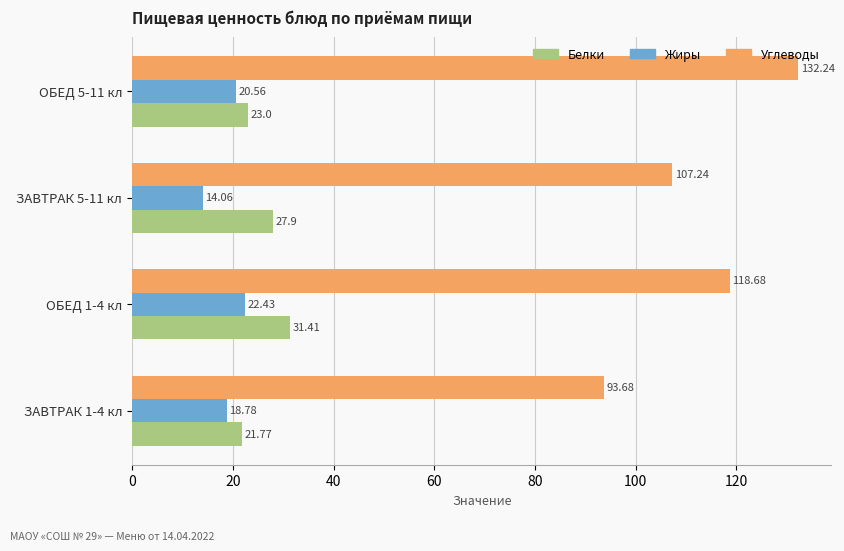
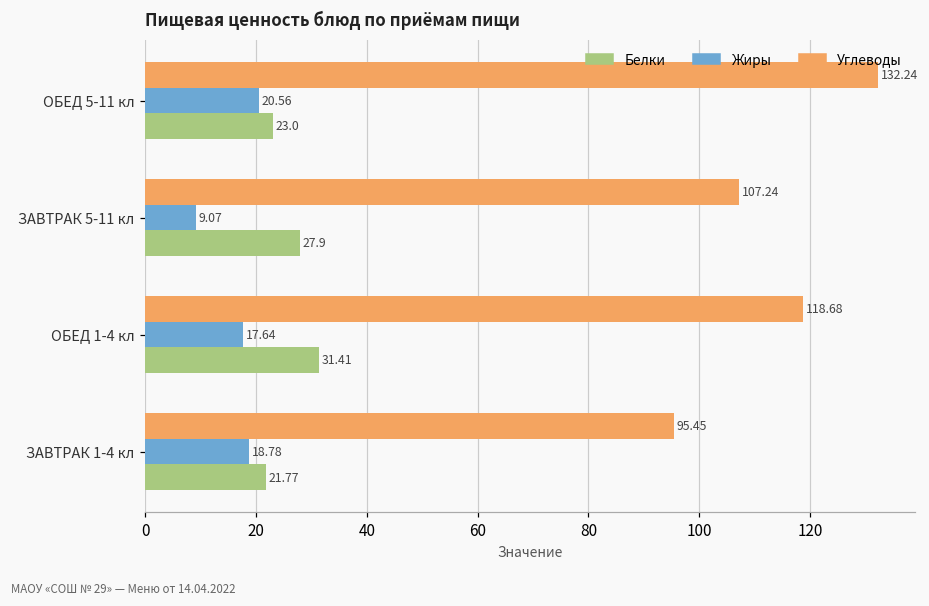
  {
    "Белки": {
      "ОБЕД 5-11 кл": 23.0,
      "ЗАВТРАК 5-11 кл": 27.9,
      "ОБЕД 1-4 кл": 31.41,
      "ЗАВТРАК 1-4 кл": 21.77
    },
    "Жиры": {
      "ОБЕД 5-11 кл": 20.56,
-     "ЗАВТРАК 5-11 кл": 14.06,
-     "ОБЕД 1-4 кл": 22.43,
+     "ЗАВТРАК 5-11 кл": 9.07,
+     "ОБЕД 1-4 кл": 17.64,
      "ЗАВТРАК 1-4 кл": 18.78
    },
    "Углеводы": {
      "ОБЕД 5-11 кл": 132.24,
      "ЗАВТРАК 5-11 кл": 107.24,
      "ОБЕД 1-4 кл": 118.68,
-     "ЗАВТРАК 1-4 кл": 93.68
+     "ЗАВТРАК 1-4 кл": 95.45
    }
  }
